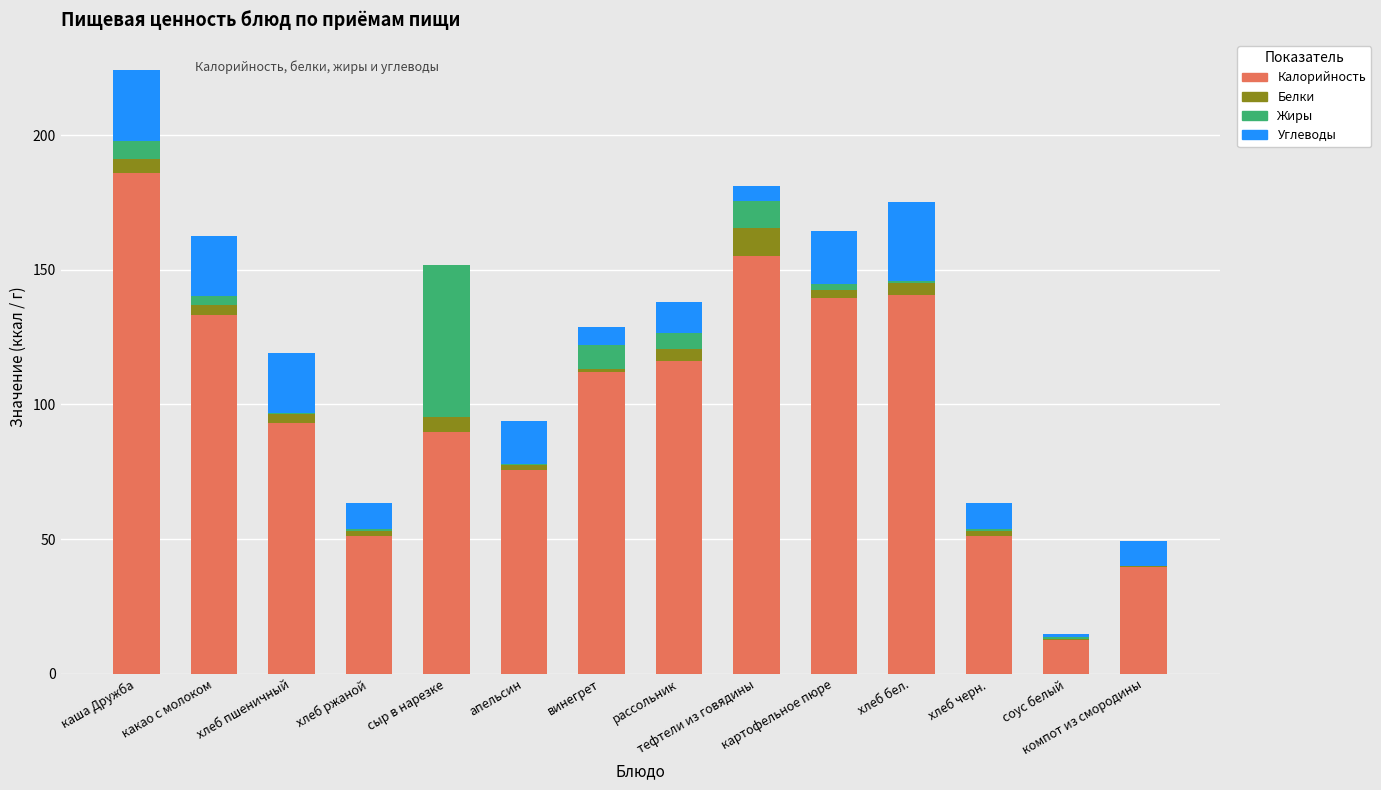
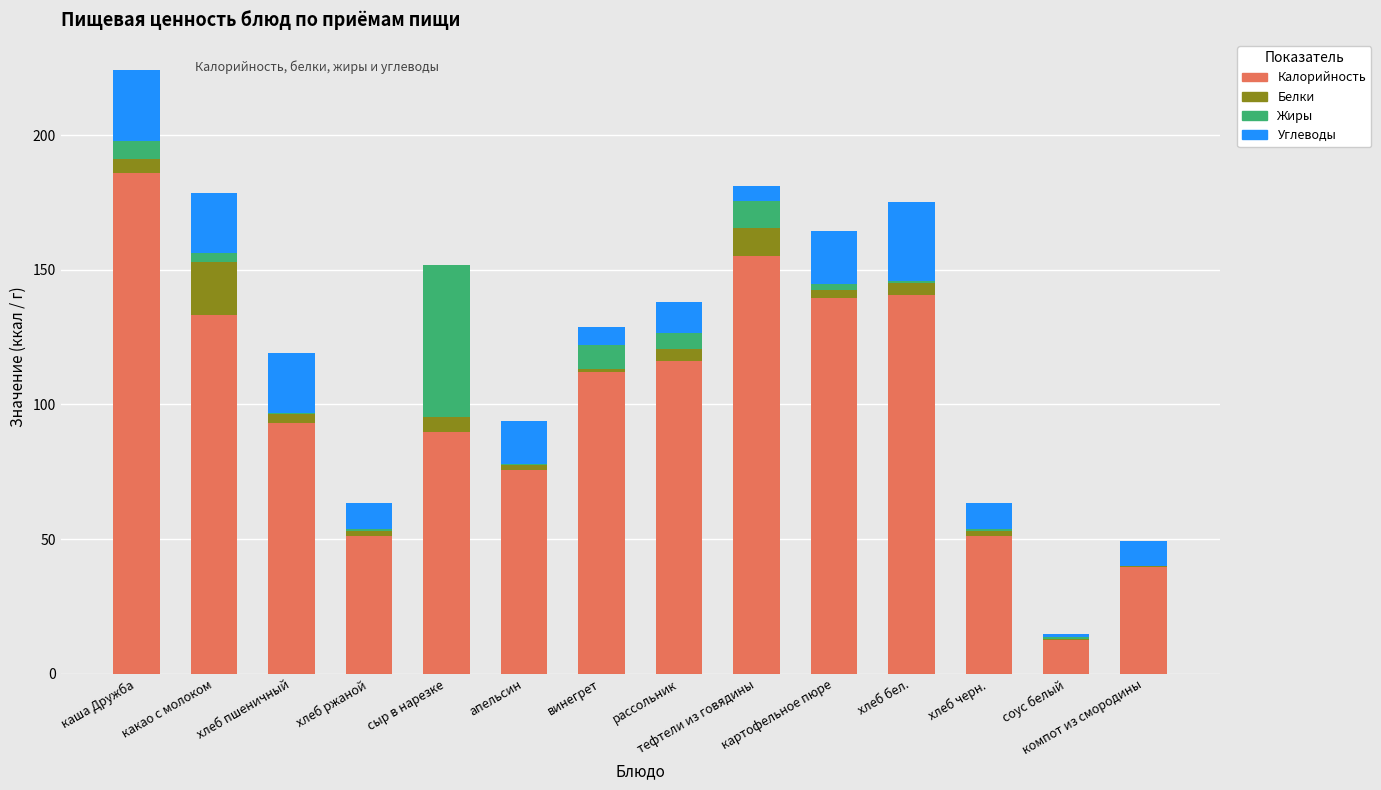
  {
    "Калорийность": {
      "каша Дружба": 186,
      "какао с молоком": 133,
      "хлеб пшеничный": 93,
      "хлеб ржаной": 51,
      "сыр в нарезке": 90,
      "апельсин": 76,
      "винегрет": 112,
      "рассольник": 116,
      "тефтели из говядины": 155,
      "картофельное пюре": 139,
      "хлеб бел.": 141,
      "хлеб черн.": 51,
      "соус белый": 13,
      "компот из смородины": 40
    },
    "Белки": {
      "каша Дружба": 6,
-     "какао с молоком": 4,
+     "какао с молоком": 20,
      "хлеб пшеничный": 3,
      "хлеб ржаной": 2,
      "сыр в нарезке": 6,
      "апельсин": 2,
      "винегрет": 1,
      "рассольник": 5,
      "тефтели из говядины": 10,
      "картофельное пюре": 3,
      "хлеб бел.": 5,
      "хлеб черн.": 2
    },
    "Жиры": {
      "каша Дружба": 7,
      "какао с молоком": 3,
      "сыр в нарезке": 57,
      "винегрет": 9,
      "рассольник": 6,
      "тефтели из говядины": 10,
      "картофельное пюре": 2
    },
    "Углеводы": {
      "каша Дружба": 26,
      "какао с молоком": 22,
      "хлеб пшеничный": 22,
      "хлеб ржаной": 10,
      "сыр в нарезке": 0,
      "апельсин": 16,
      "винегрет": 7,
      "рассольник": 12,
      "тефтели из говядины": 6,
      "картофельное пюре": 20,
      "хлеб бел.": 30,
      "хлеб черн.": 10,
      "компот из смородины": 9
    }
  }
